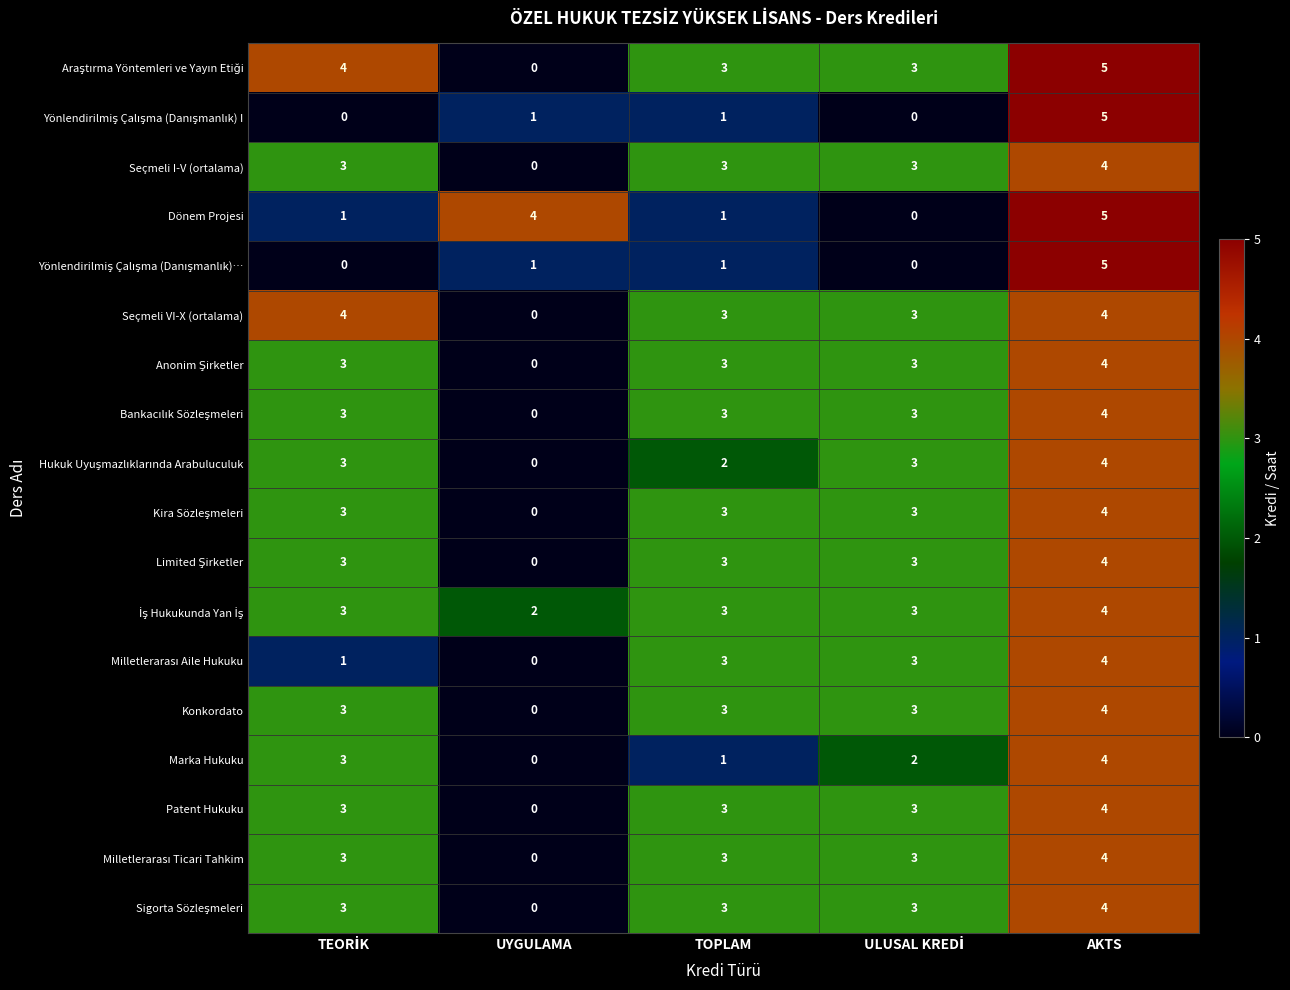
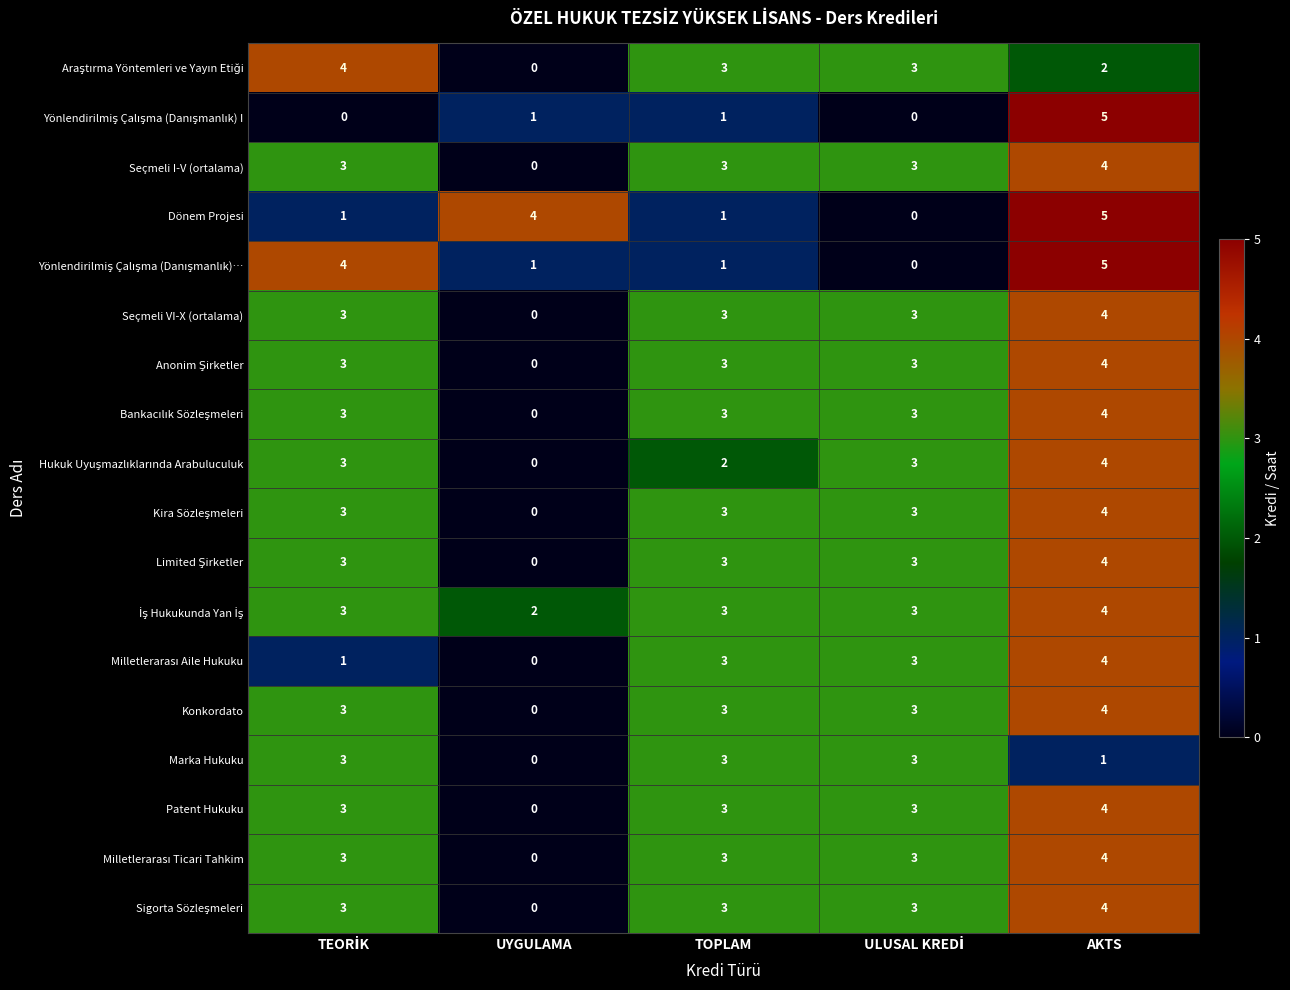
  {
    "Araştırma Yöntemleri ve Yayın Etiği": {
      "TEORİK": 4,
      "UYGULAMA": 0,
      "TOPLAM": 3,
      "ULUSAL KREDİ": 3,
-     "AKTS": 5
+     "AKTS": 2
    },
    "Yönlendirilmiş Çalışma (Danışmanlık) I": {
      "TEORİK": 0,
      "UYGULAMA": 1,
      "TOPLAM": 1,
      "ULUSAL KREDİ": 0,
      "AKTS": 5
    },
    "Seçmeli I-V (ortalama)": {
      "TEORİK": 3,
      "UYGULAMA": 0,
      "TOPLAM": 3,
      "ULUSAL KREDİ": 3,
      "AKTS": 4
    },
    "Dönem Projesi": {
      "TEORİK": 1,
      "UYGULAMA": 4,
      "TOPLAM": 1,
      "ULUSAL KREDİ": 0,
      "AKTS": 5
    },
    "Yönlendirilmiş Çalışma (Danışmanlık)…": {
-     "TEORİK": 0,
+     "TEORİK": 4,
      "UYGULAMA": 1,
      "TOPLAM": 1,
      "ULUSAL KREDİ": 0,
      "AKTS": 5
    },
    "Seçmeli VI-X (ortalama)": {
-     "TEORİK": 4,
+     "TEORİK": 3,
      "UYGULAMA": 0,
      "TOPLAM": 3,
      "ULUSAL KREDİ": 3,
      "AKTS": 4
    },
    "Anonim Şirketler": {
      "TEORİK": 3,
      "UYGULAMA": 0,
      "TOPLAM": 3,
      "ULUSAL KREDİ": 3,
      "AKTS": 4
    },
    "Bankacılık Sözleşmeleri": {
      "TEORİK": 3,
      "UYGULAMA": 0,
      "TOPLAM": 3,
      "ULUSAL KREDİ": 3,
      "AKTS": 4
    },
    "Hukuk Uyuşmazlıklarında Arabuluculuk": {
      "TEORİK": 3,
      "UYGULAMA": 0,
      "TOPLAM": 2,
      "ULUSAL KREDİ": 3,
      "AKTS": 4
    },
    "Kira Sözleşmeleri": {
      "TEORİK": 3,
      "UYGULAMA": 0,
      "TOPLAM": 3,
      "ULUSAL KREDİ": 3,
      "AKTS": 4
    },
    "Limited Şirketler": {
      "TEORİK": 3,
      "UYGULAMA": 0,
      "TOPLAM": 3,
      "ULUSAL KREDİ": 3,
      "AKTS": 4
    },
    "İş Hukukunda Yan İş": {
      "TEORİK": 3,
      "UYGULAMA": 2,
      "TOPLAM": 3,
      "ULUSAL KREDİ": 3,
      "AKTS": 4
    },
    "Milletlerarası Aile Hukuku": {
      "TEORİK": 1,
      "UYGULAMA": 0,
      "TOPLAM": 3,
      "ULUSAL KREDİ": 3,
      "AKTS": 4
    },
    "Konkordato": {
      "TEORİK": 3,
      "UYGULAMA": 0,
      "TOPLAM": 3,
      "ULUSAL KREDİ": 3,
      "AKTS": 4
    },
    "Marka Hukuku": {
      "TEORİK": 3,
      "UYGULAMA": 0,
-     "TOPLAM": 1,
-     "ULUSAL KREDİ": 2,
-     "AKTS": 4
+     "TOPLAM": 3,
+     "ULUSAL KREDİ": 3,
+     "AKTS": 1
    },
    "Patent Hukuku": {
      "TEORİK": 3,
      "UYGULAMA": 0,
      "TOPLAM": 3,
      "ULUSAL KREDİ": 3,
      "AKTS": 4
    },
    "Milletlerarası Ticari Tahkim": {
      "TEORİK": 3,
      "UYGULAMA": 0,
      "TOPLAM": 3,
      "ULUSAL KREDİ": 3,
      "AKTS": 4
    },
    "Sigorta Sözleşmeleri": {
      "TEORİK": 3,
      "UYGULAMA": 0,
      "TOPLAM": 3,
      "ULUSAL KREDİ": 3,
      "AKTS": 4
    }
  }
